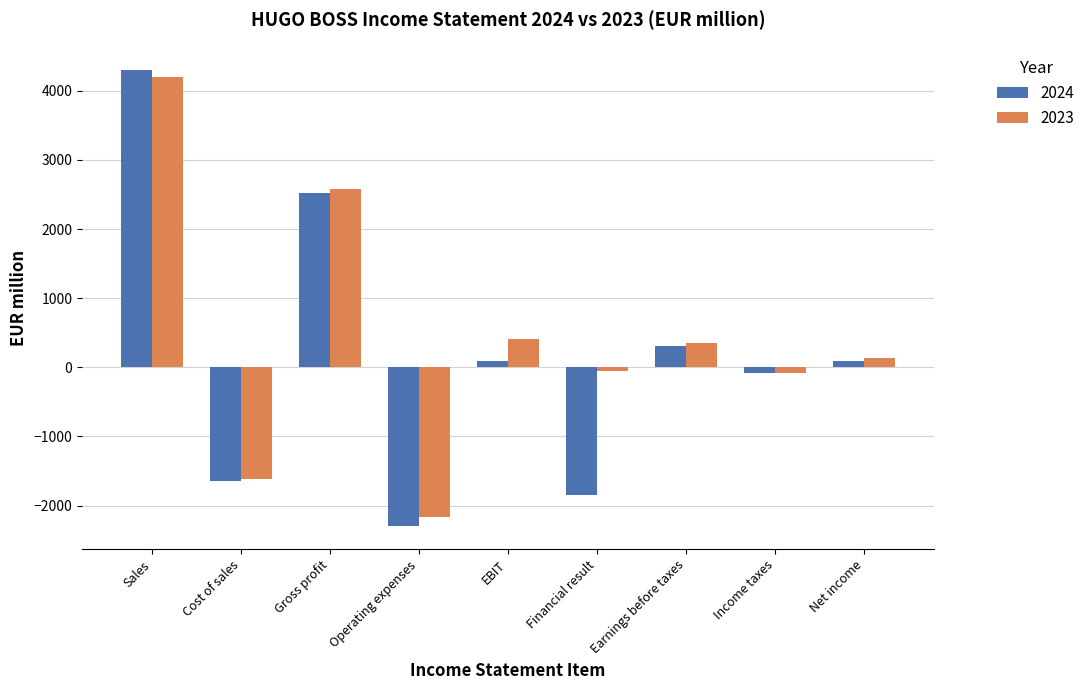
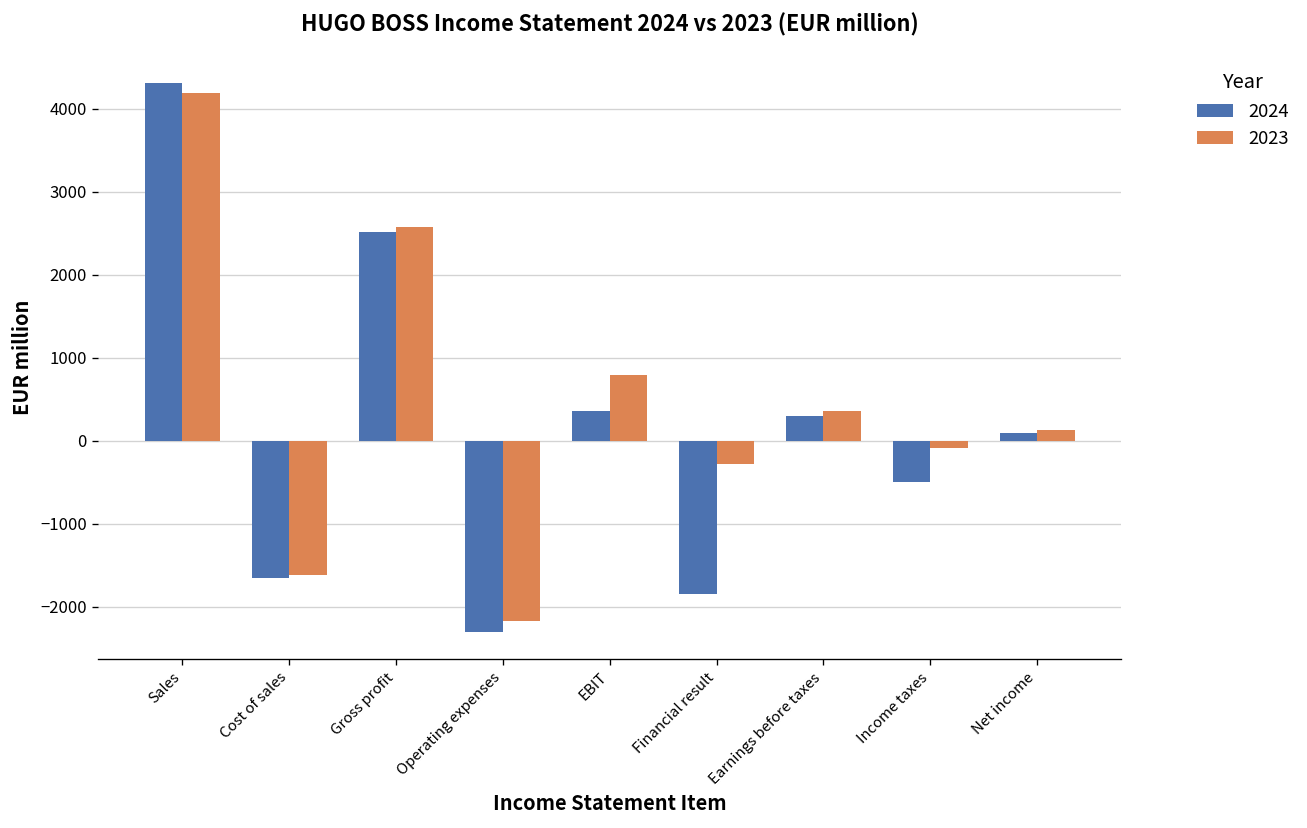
  {
    "2024": {
      "Sales": 4300,
      "Cost of sales": -1600,
      "Gross profit": 2500,
      "Operating expenses": -2300,
-     "EBIT": 100,
+     "EBIT": 400,
      "Financial result": -1900,
      "Earnings before taxes": 300,
-     "Income taxes": -100,
+     "Income taxes": -500,
      "Net income": 100
    },
    "2023": {
      "Sales": 4200,
      "Cost of sales": -1600,
      "Gross profit": 2600,
      "Operating expenses": -2200,
-     "EBIT": 400,
-     "Financial result": -100,
+     "EBIT": 800,
+     "Financial result": -300,
      "Earnings before taxes": 400,
      "Income taxes": -100,
      "Net income": 100
    }
  }
